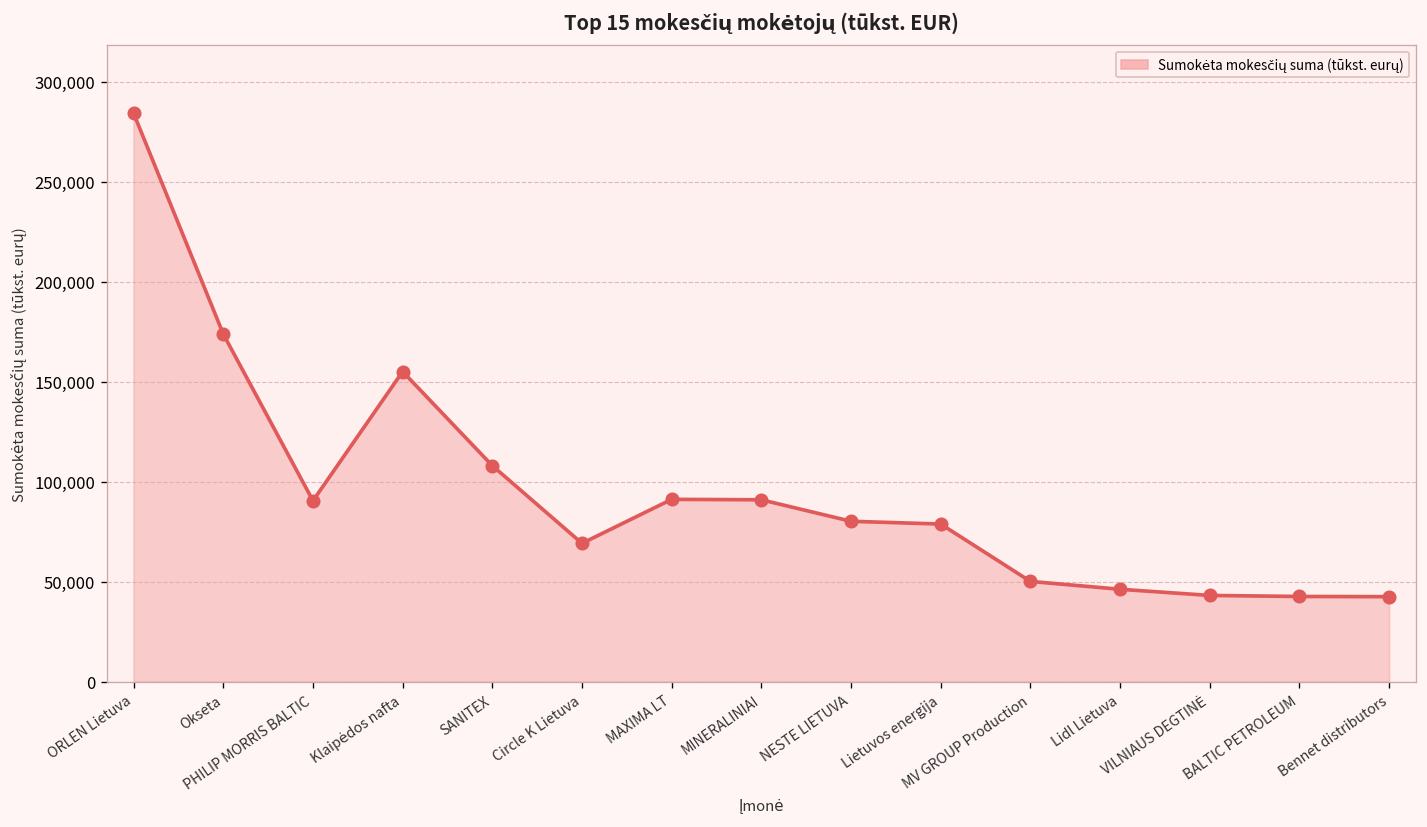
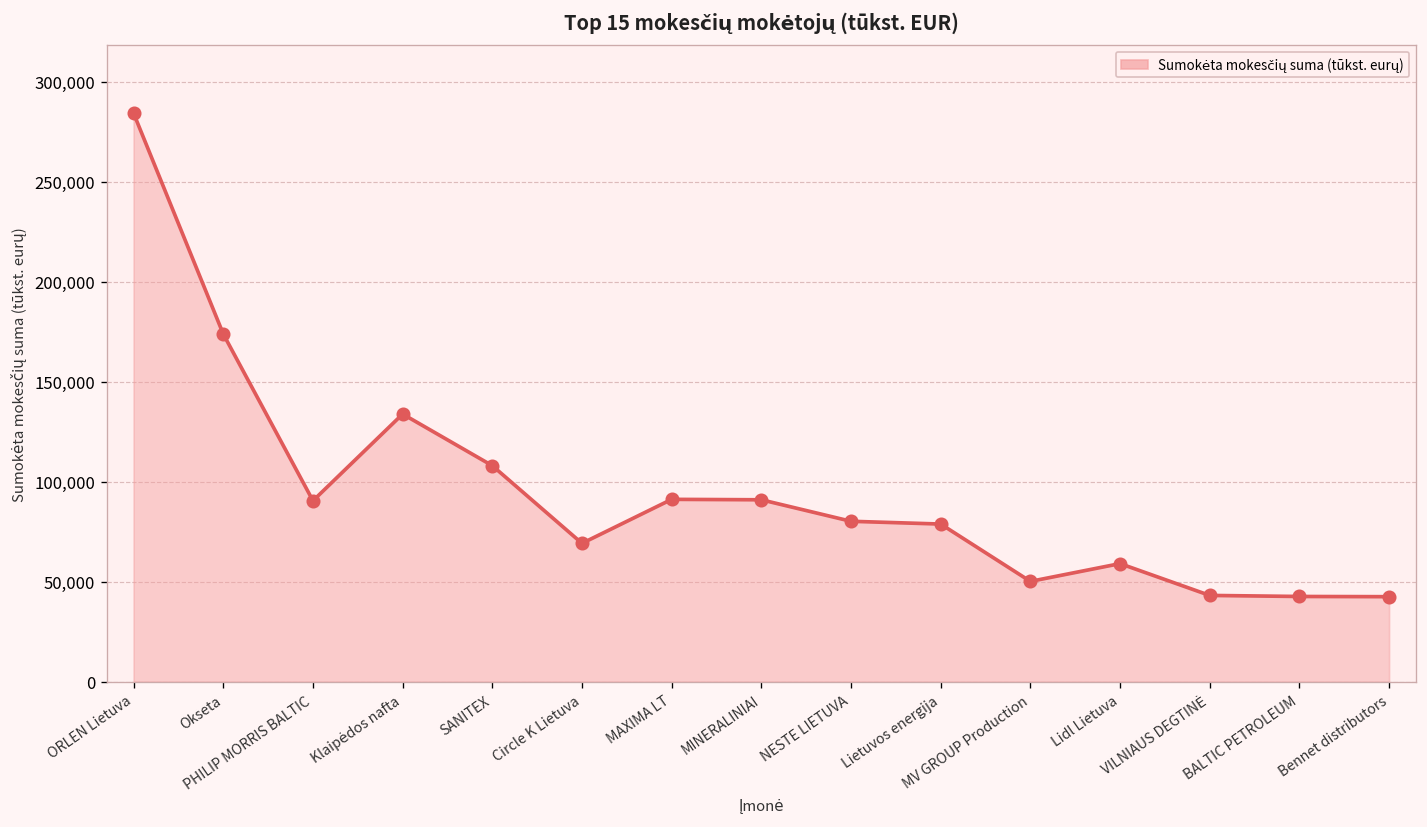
  {
    "ORLEN Lietuva": "284,000",
    "Okseta": "174,000",
    "PHILIP MORRIS BALTIC": "90,000",
-   "Klaipėdos nafta": "155,000",
+   "Klaipėdos nafta": "134,000",
    "SANITEX": "108,000",
    "Circle K Lietuva": "69,000",
    "MAXIMA LT": "91,000",
    "MINERALINIAI": "91,000",
    "NESTE LIETUVA": "80,000",
    "Lietuvos energija": "79,000",
    "MV GROUP Production": "50,000",
-   "Lidl Lietuva": "46,000",
+   "Lidl Lietuva": "59,000",
    "VILNIAUS DEGTINĖ": "43,000",
    "BALTIC PETROLEUM": "43,000",
    "Bennet distributors": "42,000"
  }
